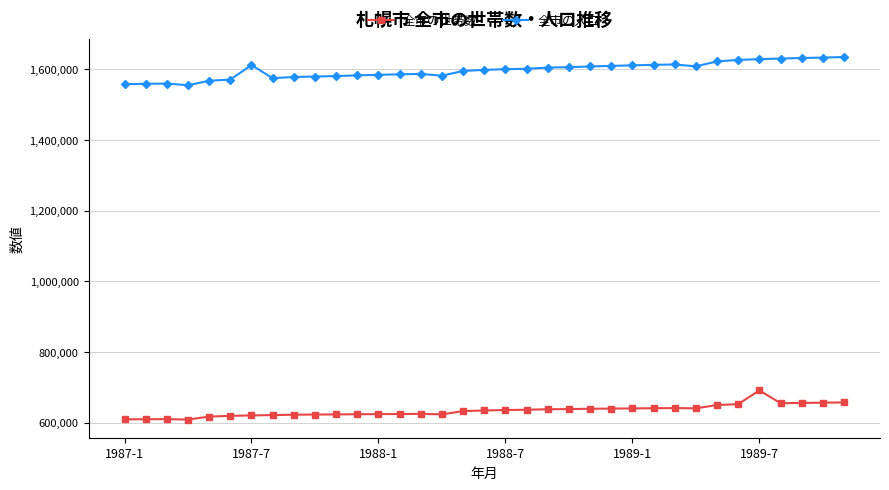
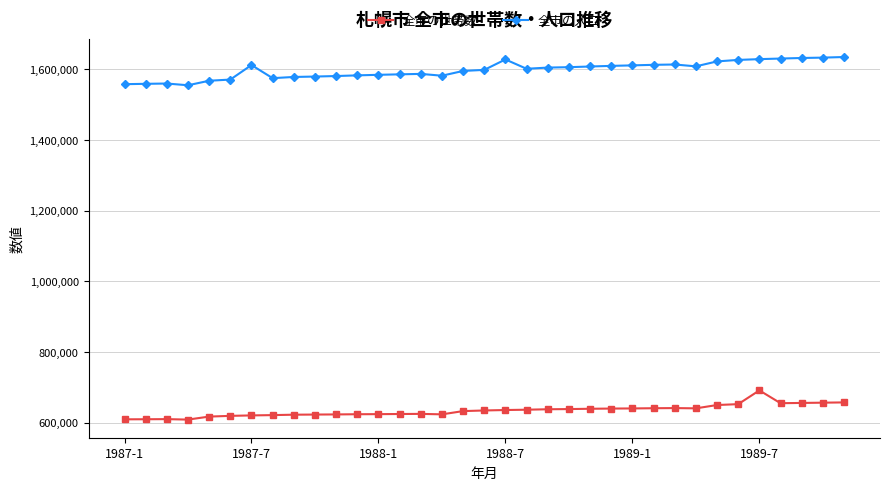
  {
    "全市の世帯数": {
      "1987-1": "610,000",
      "1987-7": "620,000",
      "1988-1": "620,000",
      "1988-7": "640,000",
      "1989-1": "640,000",
      "1989-7": "690,000"
    },
    "全市の人口": {
      "1987-1": "1,560,000",
      "1987-7": "1,610,000",
      "1988-1": "1,580,000",
-     "1988-7": "1,600,000",
+     "1988-7": "1,630,000",
      "1989-1": "1,610,000",
      "1989-7": "1,630,000"
    }
  }
